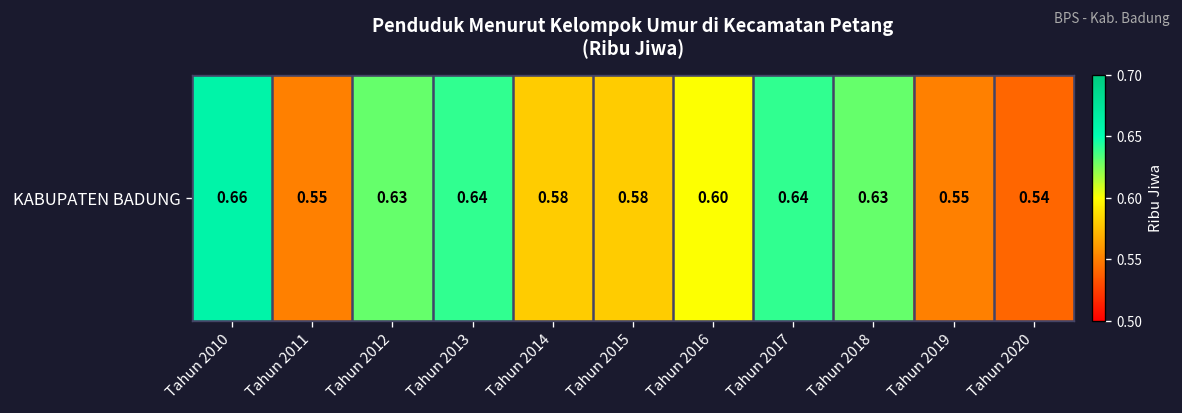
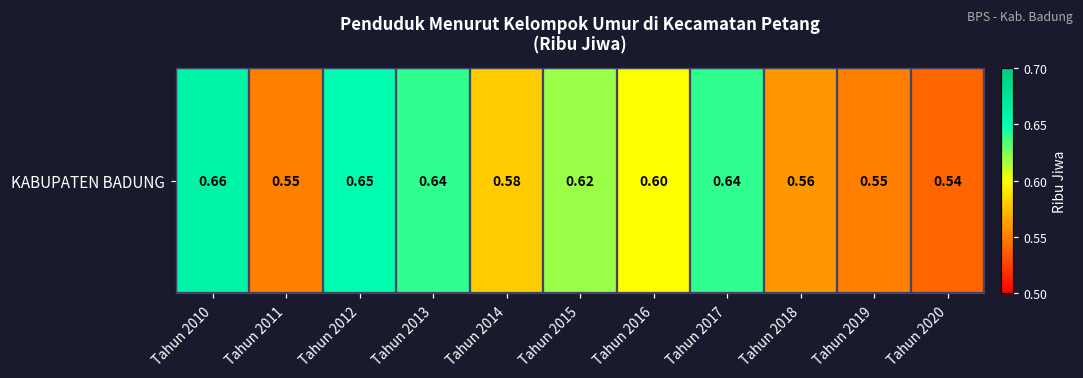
  {
    "KABUPATEN BADUNG": {
      "Tahun 2010": 0.66,
      "Tahun 2011": 0.55,
-     "Tahun 2012": 0.63,
+     "Tahun 2012": 0.65,
      "Tahun 2013": 0.64,
      "Tahun 2014": 0.58,
-     "Tahun 2015": 0.58,
+     "Tahun 2015": 0.62,
      "Tahun 2016": 0.60,
      "Tahun 2017": 0.64,
-     "Tahun 2018": 0.63,
+     "Tahun 2018": 0.56,
      "Tahun 2019": 0.55,
      "Tahun 2020": 0.54
    }
  }
